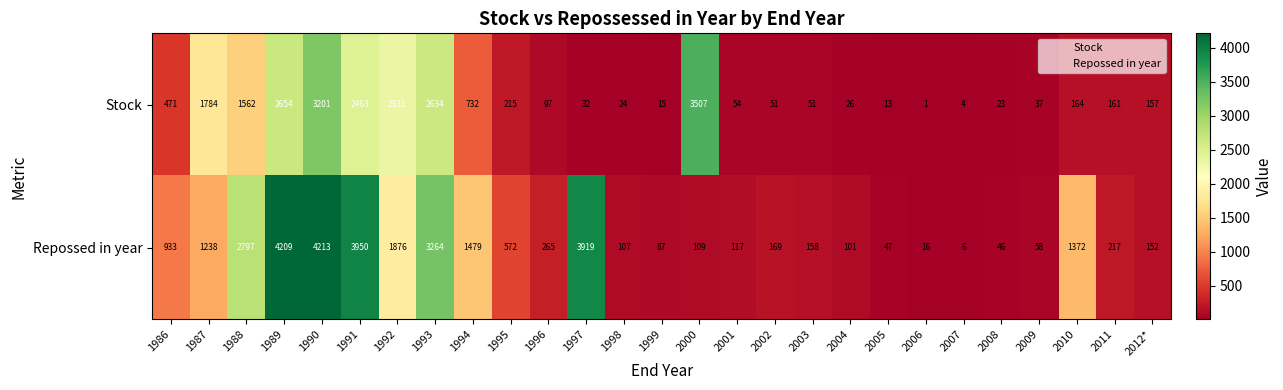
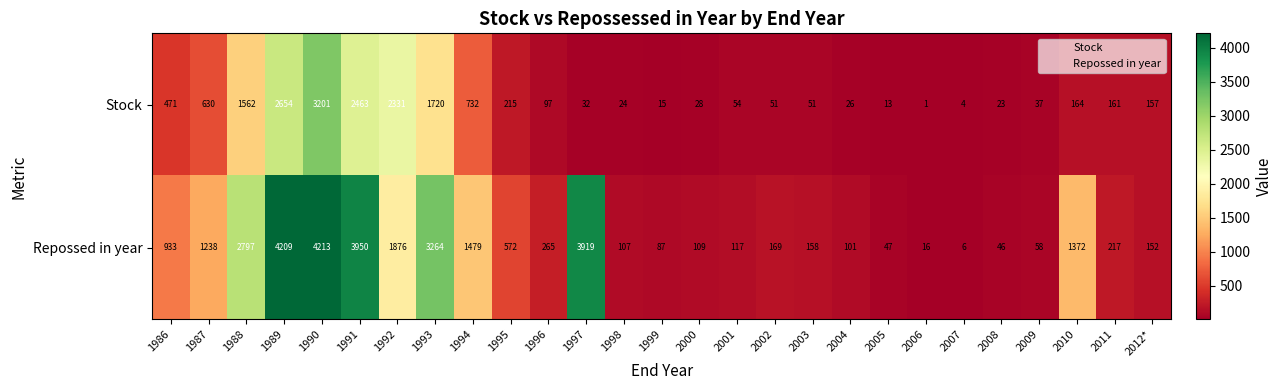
  {
    "Stock": {
      "1986": 471,
-     "1987": 1784,
+     "1987": 630,
      "1988": 1562,
      "1989": 2654,
      "1990": 3201,
      "1991": 2463,
      "1992": 2331,
-     "1993": 2634,
+     "1993": 1720,
      "1994": 732,
      "1995": 215,
      "1996": 97,
      "1997": 32,
      "1998": 24,
      "1999": 15,
-     "2000": 3507,
+     "2000": 28,
      "2001": 54,
      "2002": 51,
      "2003": 51,
      "2004": 26,
      "2005": 13,
      "2006": 1,
      "2007": 4,
      "2008": 23,
      "2009": 37,
      "2010": 164,
      "2011": 161,
      "2012*": 157
    },
    "Repossed in year": {
      "1986": 933,
      "1987": 1238,
      "1988": 2797,
      "1989": 4209,
      "1990": 4213,
      "1991": 3950,
      "1992": 1876,
      "1993": 3264,
      "1994": 1479,
      "1995": 572,
      "1996": 265,
      "1997": 3919,
      "1998": 107,
      "1999": 87,
      "2000": 109,
      "2001": 117,
      "2002": 169,
      "2003": 158,
      "2004": 101,
      "2005": 47,
      "2006": 16,
      "2007": 6,
      "2008": 46,
      "2009": 58,
      "2010": 1372,
      "2011": 217,
      "2012*": 152
    }
  }
